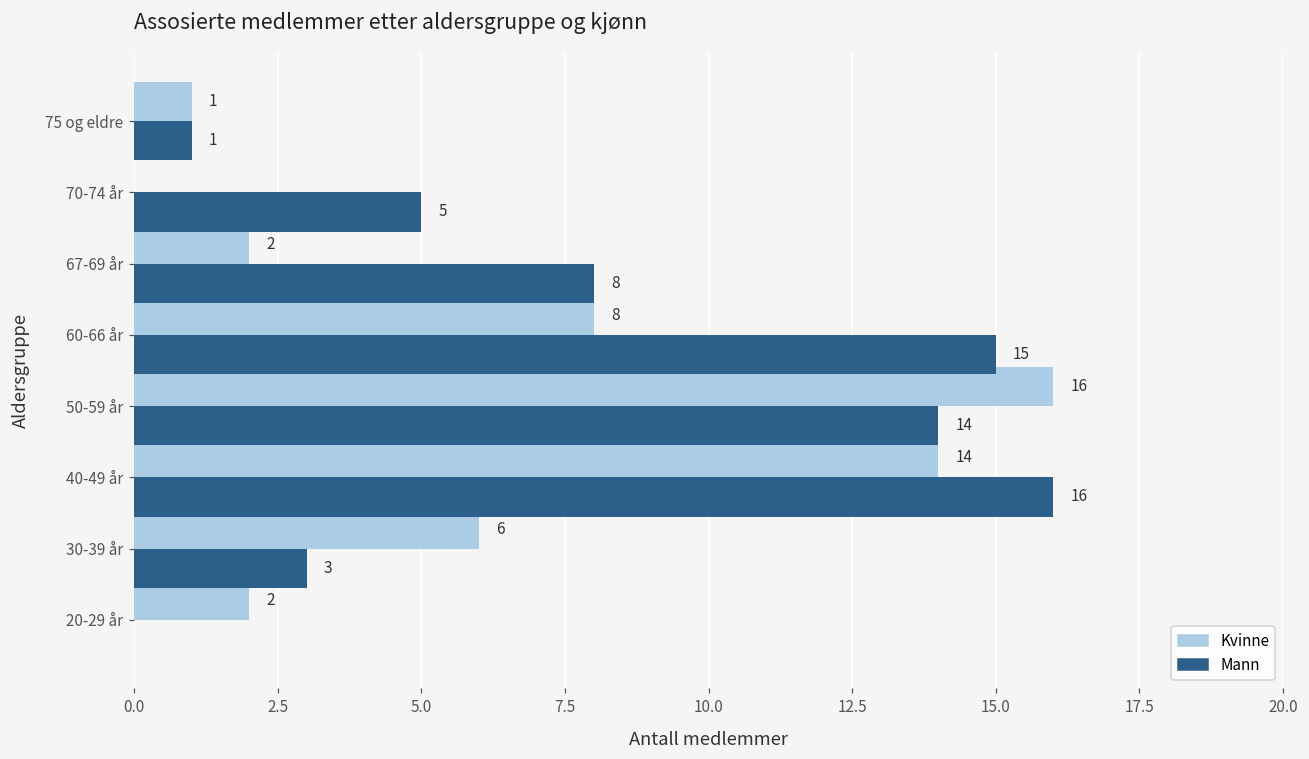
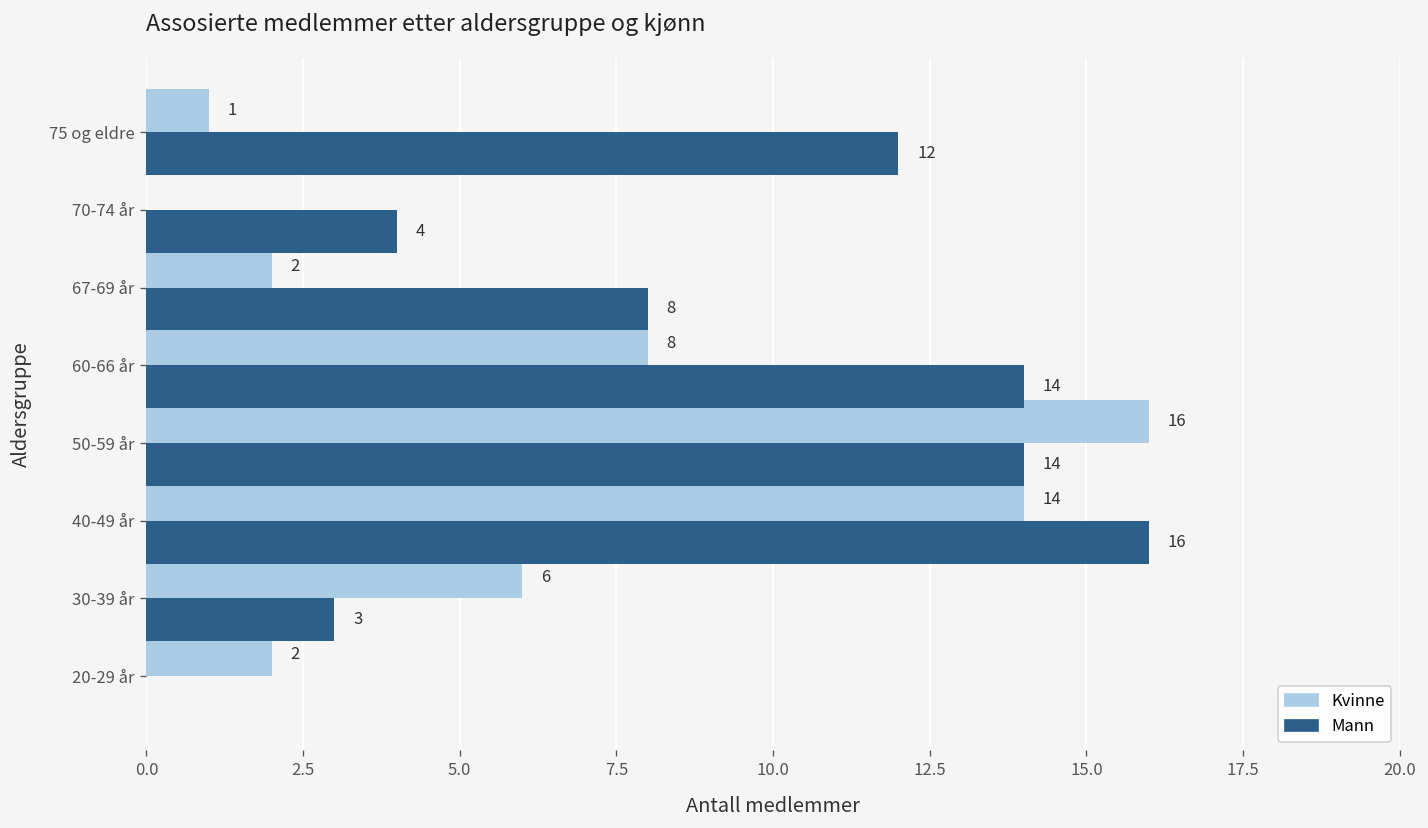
  {
    "Kvinne": {
      "75 og eldre": 1,
      "67-69 år": 2,
      "60-66 år": 8,
      "50-59 år": 16,
      "40-49 år": 14,
      "30-39 år": 6,
      "20-29 år": 2
    },
    "Mann": {
-     "75 og eldre": 1,
-     "70-74 år": 5,
+     "75 og eldre": 12,
+     "70-74 år": 4,
      "67-69 år": 8,
-     "60-66 år": 15,
+     "60-66 år": 14,
      "50-59 år": 14,
      "40-49 år": 16,
      "30-39 år": 3
    }
  }
